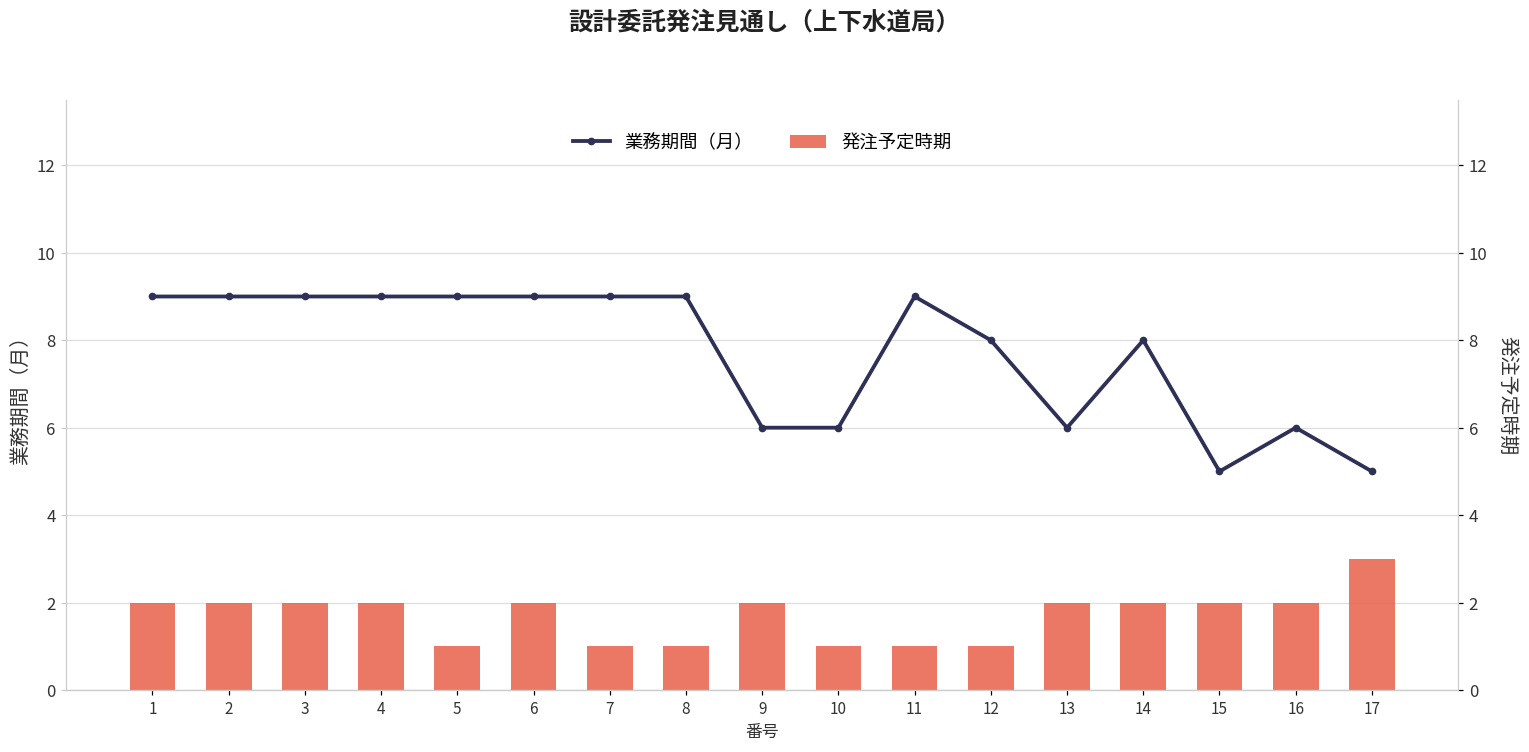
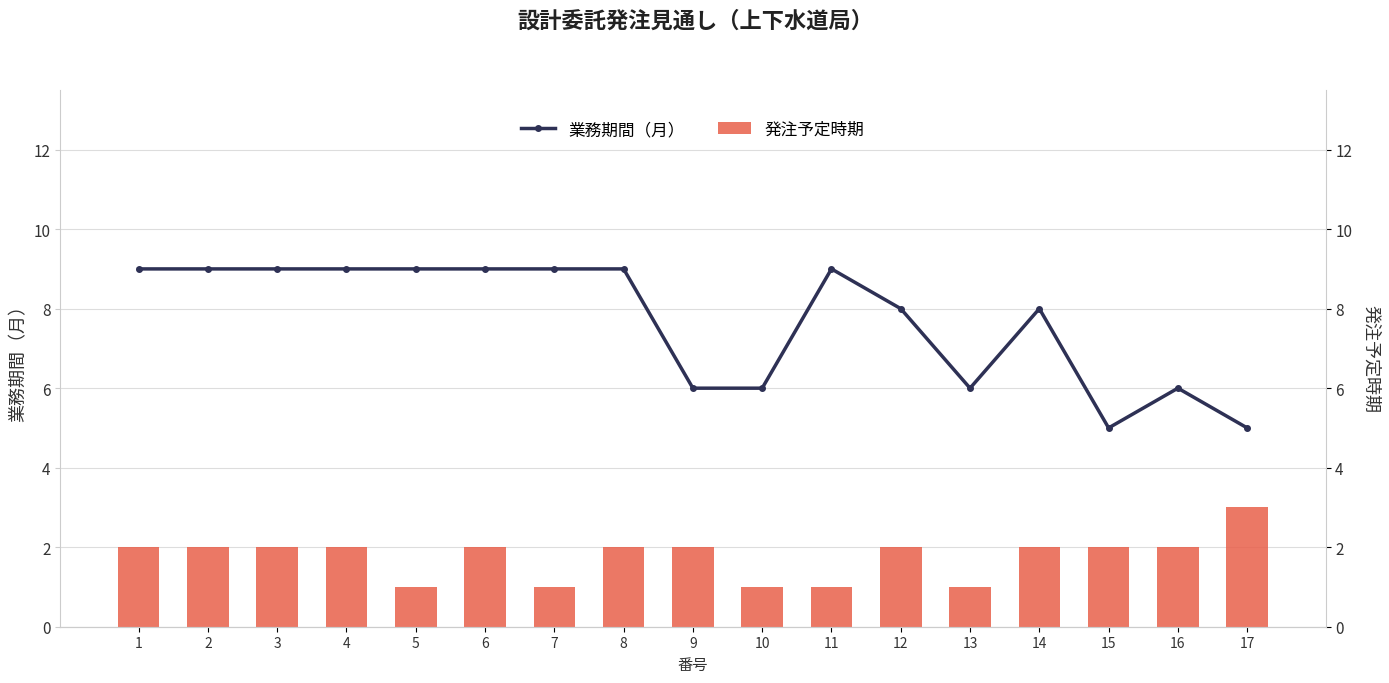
  {
    "発注予定時期": {
      "1": 2,
      "2": 2,
      "3": 2,
      "4": 2,
      "5": 1,
      "6": 2,
      "7": 1,
-     "8": 1,
+     "8": 2,
      "9": 2,
      "10": 1,
      "11": 1,
-     "12": 1,
-     "13": 2,
+     "12": 2,
+     "13": 1,
      "14": 2,
      "15": 2,
      "16": 2,
      "17": 3
    },
    "業務期間（月）": {
      "1": 9.0,
      "2": 9.0,
      "3": 9.0,
      "4": 9.0,
      "5": 9.0,
      "6": 9.0,
      "7": 9.0,
      "8": 9.0,
      "9": 6.0,
      "10": 6.0,
      "11": 9.0,
      "12": 8.0,
      "13": 6.0,
      "14": 8.0,
      "15": 5.0,
      "16": 6.0,
      "17": 5.0
    }
  }
